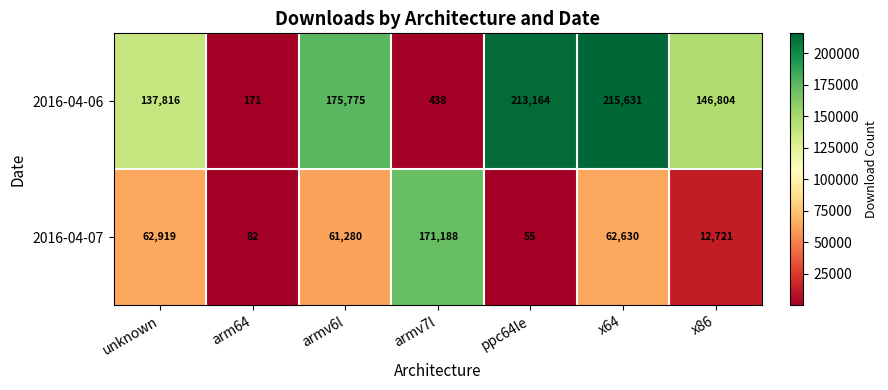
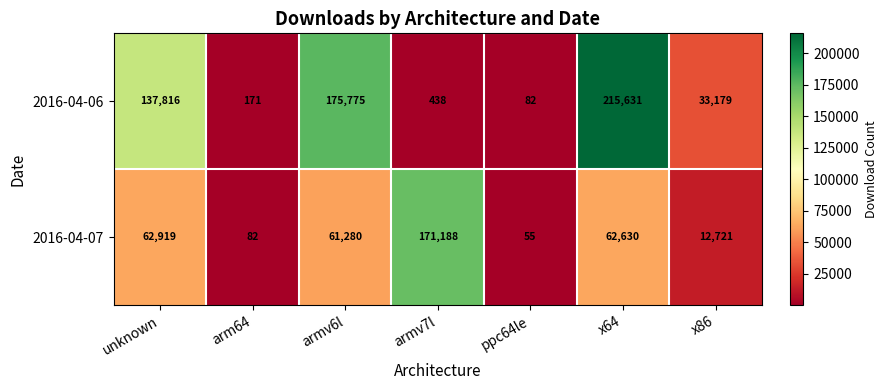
  {
    "2016-04-06": {
      "unknown": "137,816",
      "arm64": "171",
      "armv6l": "175,775",
      "armv7l": "438",
-     "ppc64le": "213,164",
+     "ppc64le": "82",
      "x64": "215,631",
-     "x86": "146,804"
+     "x86": "33,179"
    },
    "2016-04-07": {
      "unknown": "62,919",
      "arm64": "82",
      "armv6l": "61,280",
      "armv7l": "171,188",
      "ppc64le": "55",
      "x64": "62,630",
      "x86": "12,721"
    }
  }
